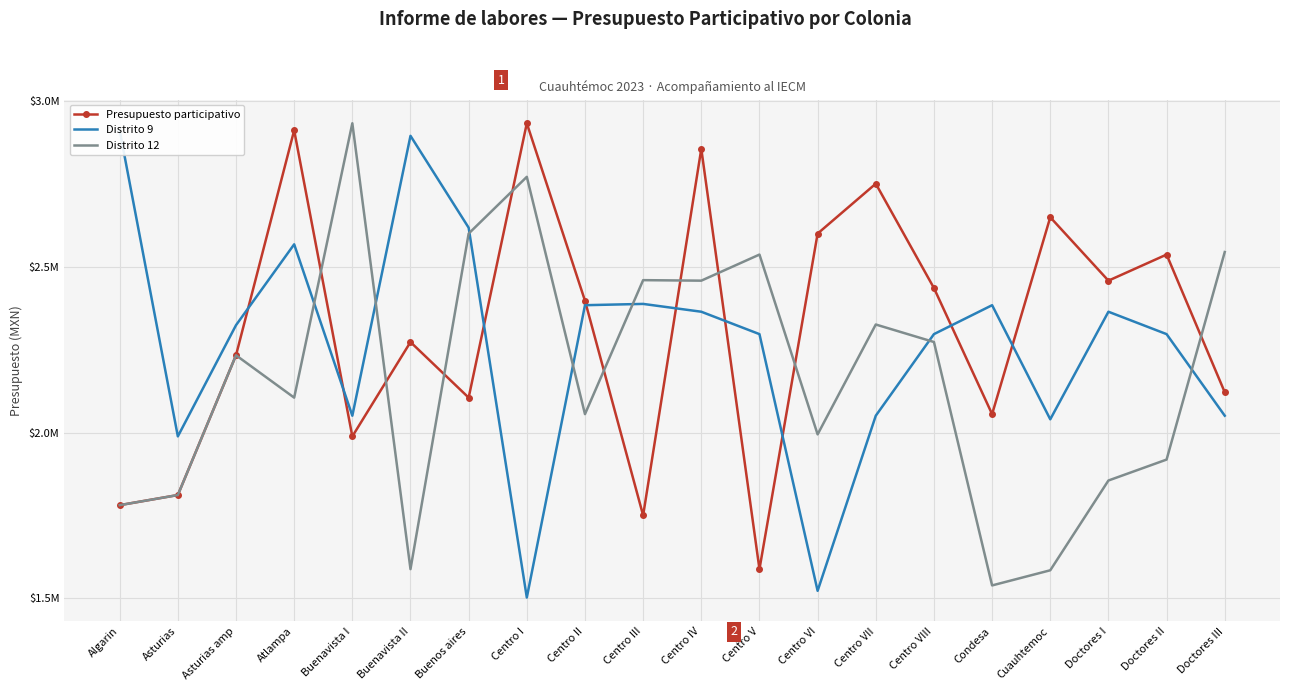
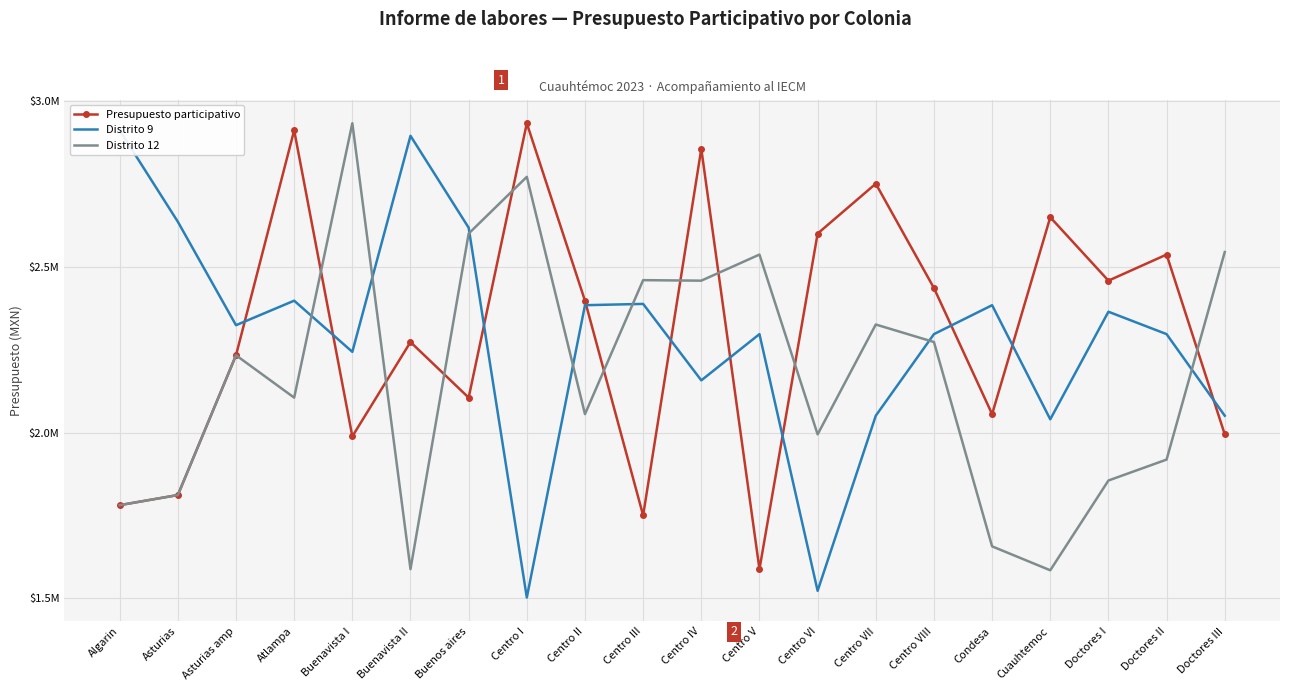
  {
    "Presupuesto participativo": {
      "Atlampa": "$2910000",
      "Buenavista I": "$1990000",
      "Buenavista II": "$2270000",
      "Buenos aires": "$2110000",
      "Centro I": "$2930000",
      "Centro II": "$2400000",
      "Centro III": "$1750000",
      "Centro IV": "$2860000",
      "Centro V": "$1590000",
      "Centro VI": "$2600000",
      "Centro VII": "$2750000",
      "Centro VIII": "$2440000",
      "Condesa": "$2060000",
      "Cuauhtemoc": "$2650000",
      "Doctores I": "$2460000",
      "Doctores II": "$2540000",
-     "Doctores III": "$2120000"
+     "Doctores III": "$1990000"
    },
    "Distrito 9": {
-     "Asturias": "$1990000",
+     "Asturias": "$2640000",
      "Asturias amp": "$2320000",
-     "Atlampa": "$2570000",
-     "Buenavista I": "$2050000",
+     "Atlampa": "$2400000",
+     "Buenavista I": "$2240000",
      "Buenavista II": "$2900000",
      "Buenos aires": "$2620000",
      "Centro I": "$1500000",
      "Centro II": "$2380000",
      "Centro III": "$2390000",
-     "Centro IV": "$2370000",
+     "Centro IV": "$2160000",
      "Centro V": "$2300000",
      "Centro VI": "$1520000",
      "Centro VII": "$2050000",
      "Centro VIII": "$2300000",
      "Condesa": "$2380000",
      "Cuauhtemoc": "$2040000",
      "Doctores I": "$2370000",
      "Doctores II": "$2300000",
      "Doctores III": "$2050000"
    },
    "Distrito 12": {
      "Atlampa": "$2110000",
      "Buenavista I": "$2930000",
      "Buenavista II": "$1590000",
      "Buenos aires": "$2600000",
      "Centro I": "$2770000",
      "Centro II": "$2060000",
      "Centro III": "$2460000",
      "Centro IV": "$2460000",
      "Centro V": "$2540000",
      "Centro VI": "$1990000",
      "Centro VII": "$2330000",
      "Centro VIII": "$2270000",
-     "Condesa": "$1540000",
+     "Condesa": "$1660000",
      "Cuauhtemoc": "$1580000",
      "Doctores I": "$1860000",
      "Doctores II": "$1920000",
      "Doctores III": "$2550000"
    }
  }
